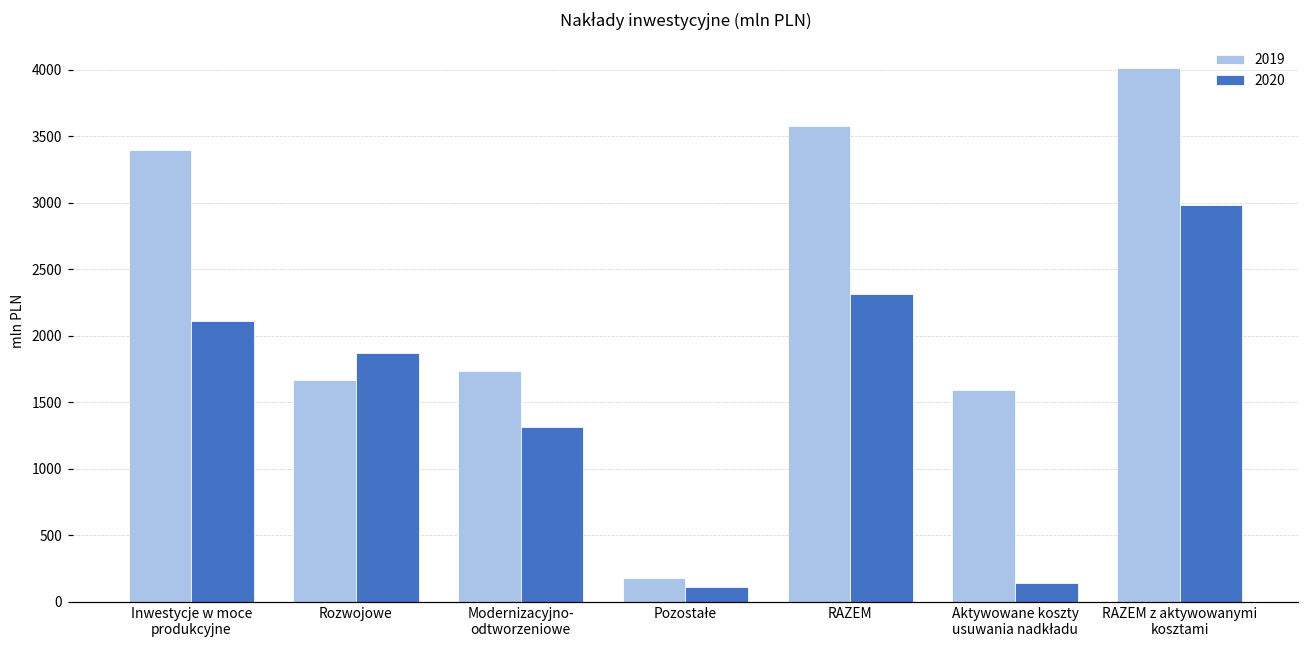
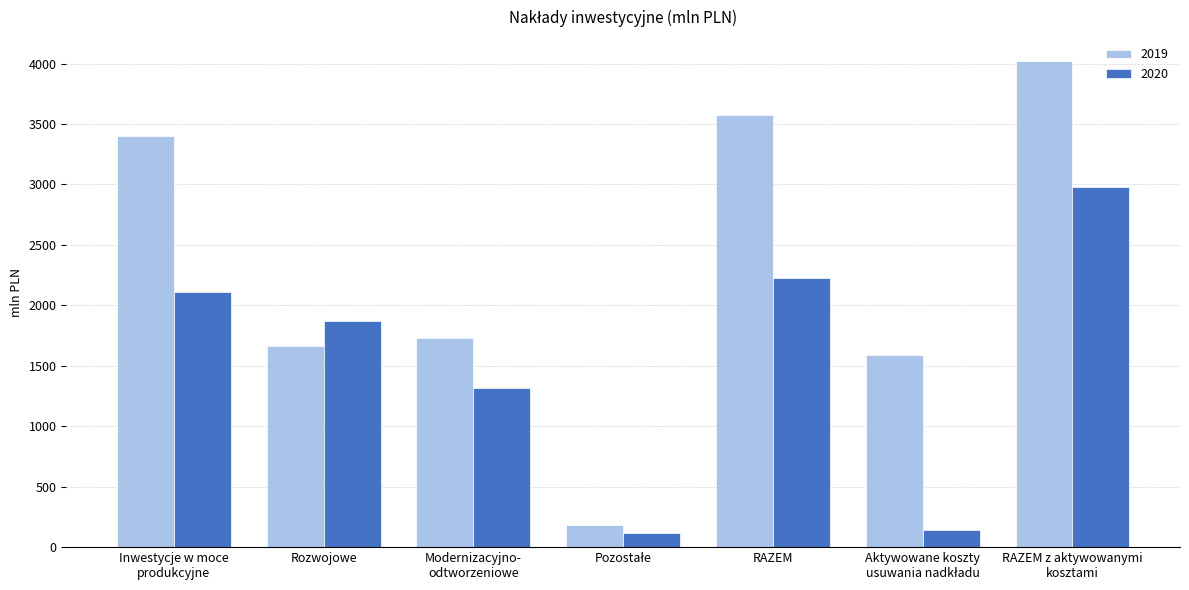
  {
    "2019": {
      "Inwestycje w moce produkcyjne": 3400,
      "Rozwojowe": 1670,
      "Modernizacyjno- odtworzeniowe": 1730,
      "Pozostałe": 180,
      "RAZEM": 3580,
      "Aktywowane koszty usuwania nadkładu": 1590,
      "RAZEM z aktywowanymi kosztami": 4020
    },
    "2020": {
      "Inwestycje w moce produkcyjne": 2110,
      "Rozwojowe": 1870,
      "Modernizacyjno- odtworzeniowe": 1320,
      "Pozostałe": 110,
-     "RAZEM": 2320,
+     "RAZEM": 2230,
      "Aktywowane koszty usuwania nadkładu": 150,
      "RAZEM z aktywowanymi kosztami": 2980
    }
  }
